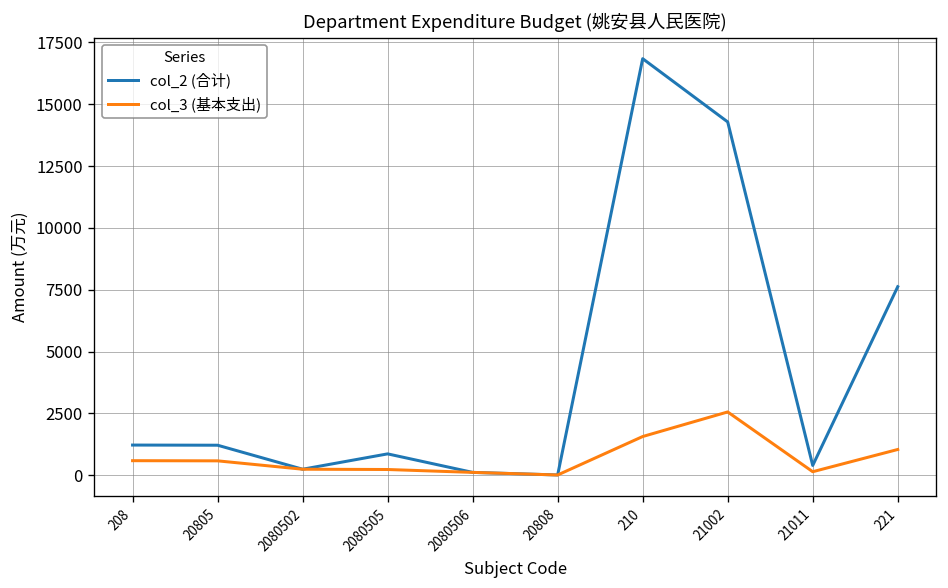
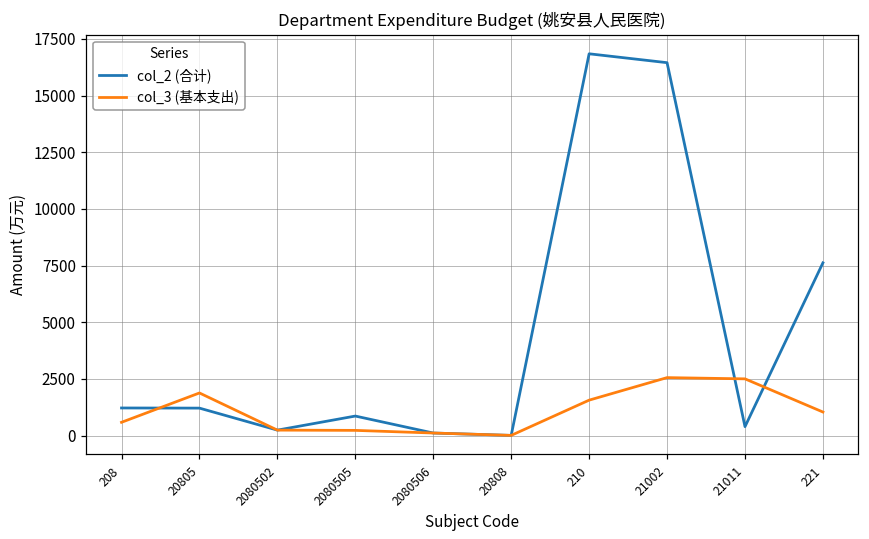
  {
    "col_2 (合计)": {
      "208": 1200,
      "20805": 1200,
      "2080505": 900,
      "210": 16800,
-     "21002": 14300,
+     "21002": 16500,
      "21011": 400,
      "221": 7600
    },
    "col_3 (基本支出)": {
      "208": 600,
-     "20805": 600,
+     "20805": 1900,
      "2080505": 200,
      "210": 1600,
      "21002": 2600,
-     "21011": 100,
+     "21011": 2500,
      "221": 1000
    }
  }
